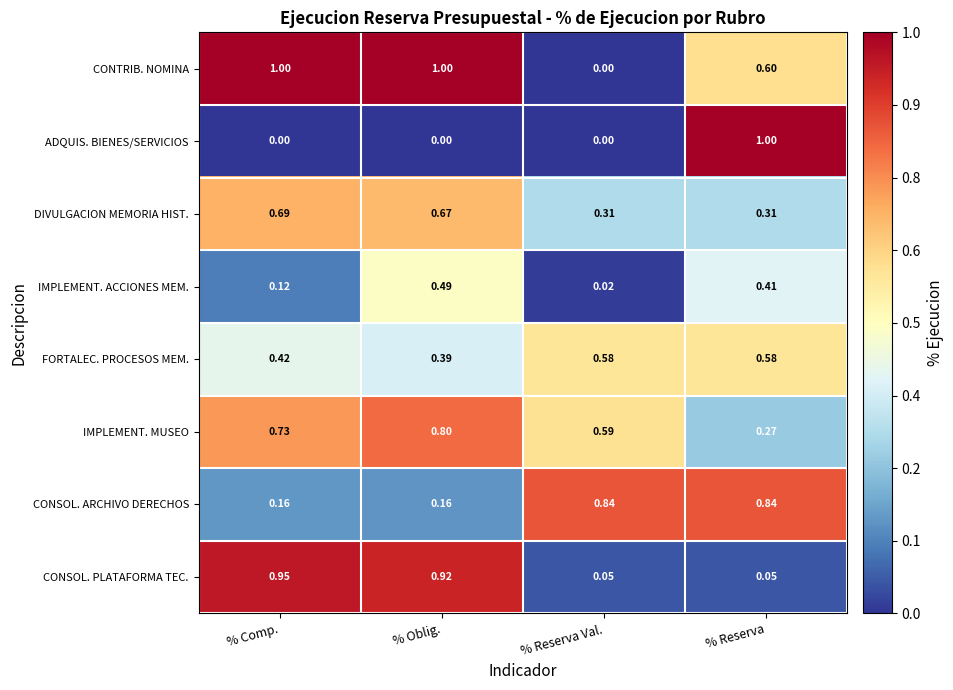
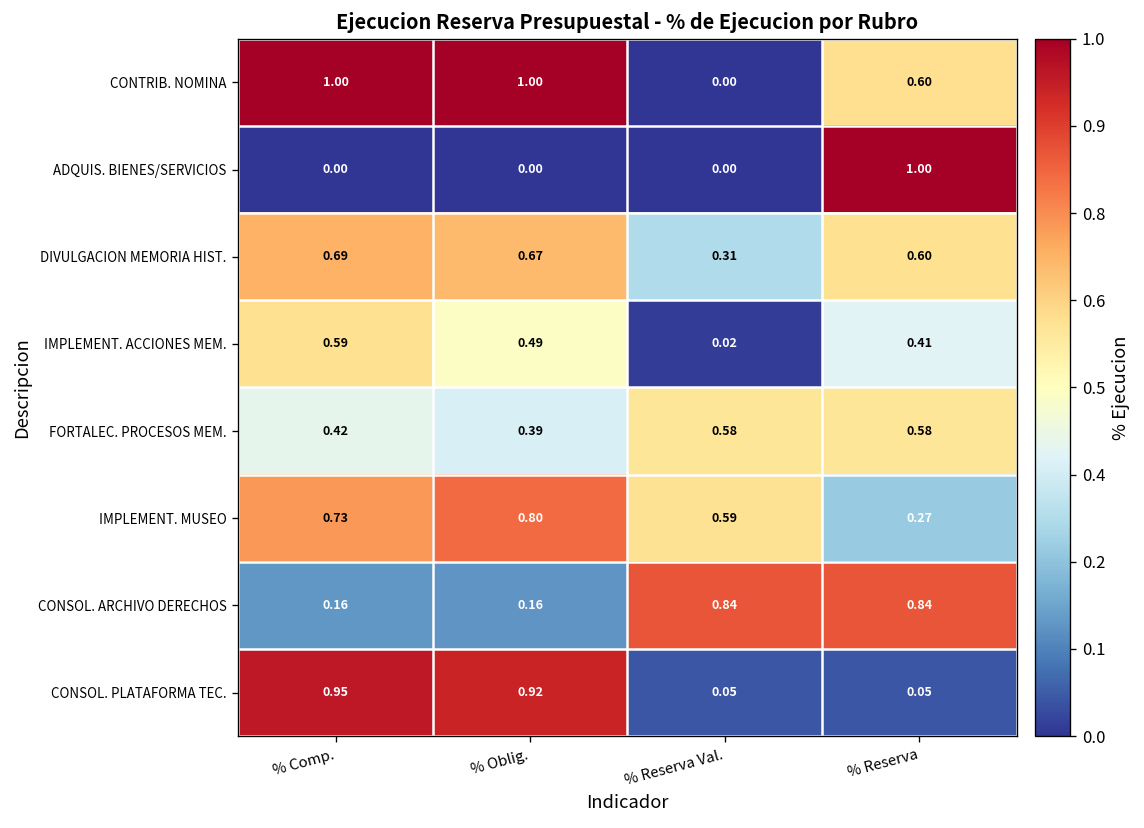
  {
    "CONTRIB. NOMINA": {
      "% Comp.": 1.00,
      "% Oblig.": 1.00,
      "% Reserva Val.": 0.00,
      "% Reserva": 0.60
    },
    "ADQUIS. BIENES/SERVICIOS": {
      "% Comp.": 0.00,
      "% Oblig.": 0.00,
      "% Reserva Val.": 0.00,
      "% Reserva": 1.00
    },
    "DIVULGACION MEMORIA HIST.": {
      "% Comp.": 0.69,
      "% Oblig.": 0.67,
      "% Reserva Val.": 0.31,
-     "% Reserva": 0.31
+     "% Reserva": 0.60
    },
    "IMPLEMENT. ACCIONES MEM.": {
-     "% Comp.": 0.12,
+     "% Comp.": 0.59,
      "% Oblig.": 0.49,
      "% Reserva Val.": 0.02,
      "% Reserva": 0.41
    },
    "FORTALEC. PROCESOS MEM.": {
      "% Comp.": 0.42,
      "% Oblig.": 0.39,
      "% Reserva Val.": 0.58,
      "% Reserva": 0.58
    },
    "IMPLEMENT. MUSEO": {
      "% Comp.": 0.73,
      "% Oblig.": 0.80,
      "% Reserva Val.": 0.59,
      "% Reserva": 0.27
    },
    "CONSOL. ARCHIVO DERECHOS": {
      "% Comp.": 0.16,
      "% Oblig.": 0.16,
      "% Reserva Val.": 0.84,
      "% Reserva": 0.84
    },
    "CONSOL. PLATAFORMA TEC.": {
      "% Comp.": 0.95,
      "% Oblig.": 0.92,
      "% Reserva Val.": 0.05,
      "% Reserva": 0.05
    }
  }
